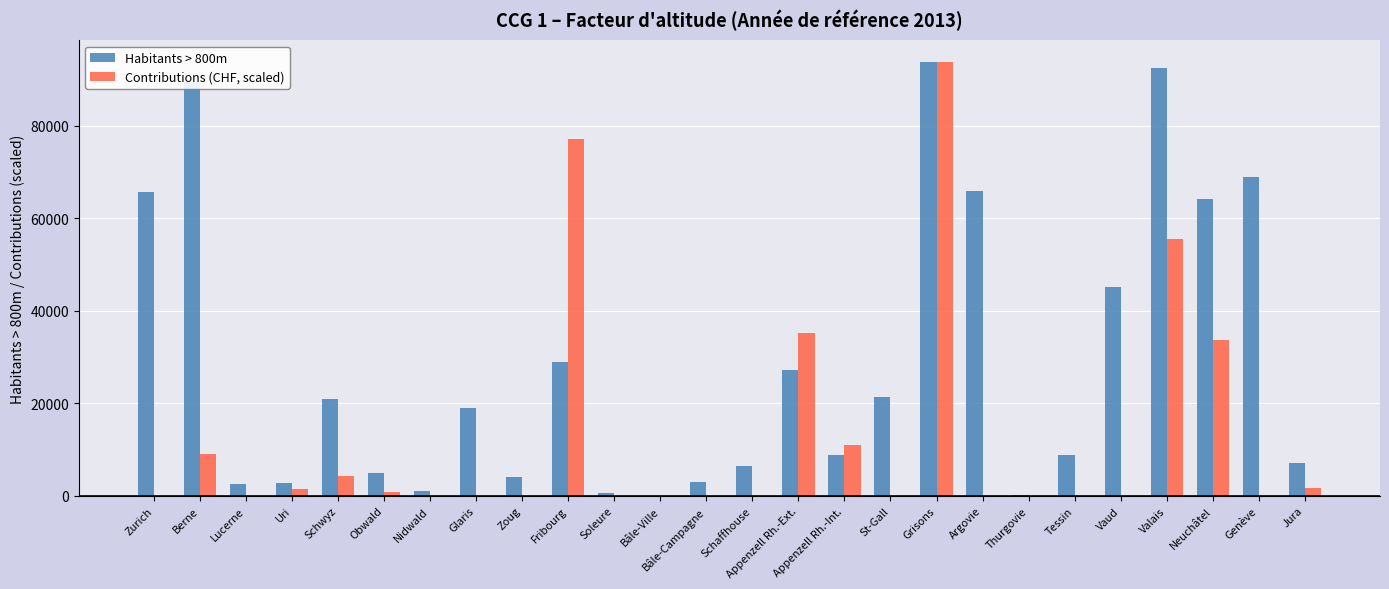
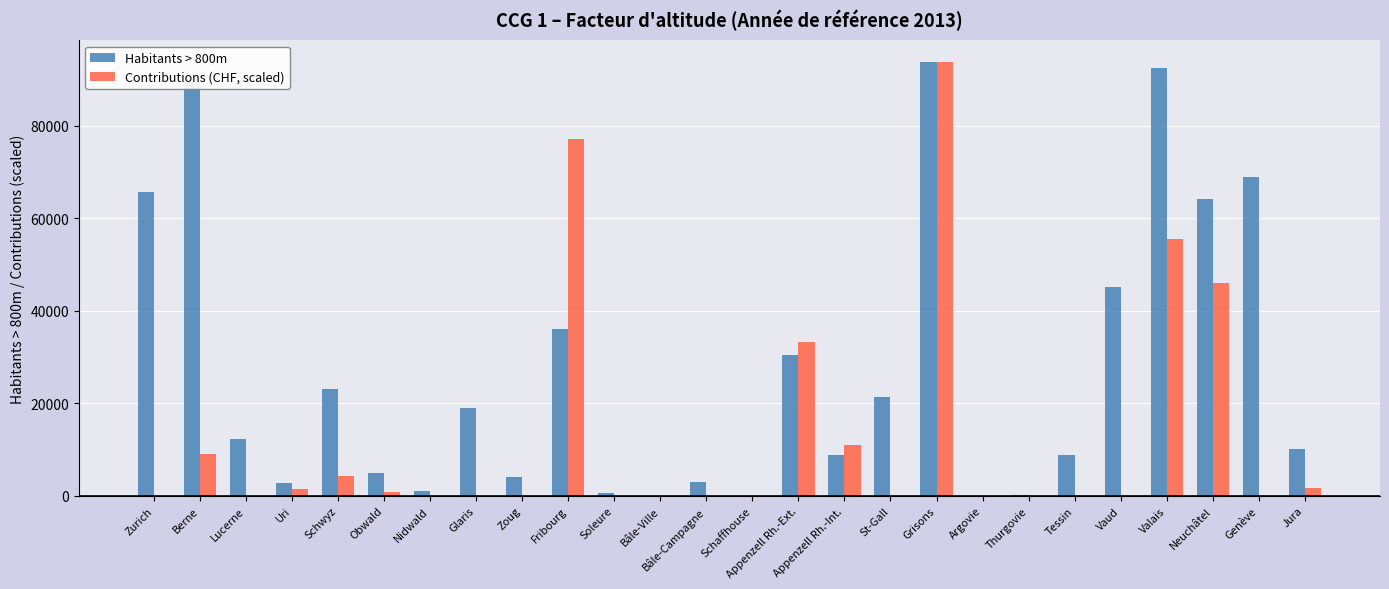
  {
    "Habitants > 800m": {
      "Zurich": 66000,
-     "Lucerne": 2000,
+     "Lucerne": 12000,
      "Uri": 3000,
-     "Schwyz": 21000,
+     "Schwyz": 23000,
      "Obwald": 5000,
      "Nidwald": 1000,
      "Glaris": 19000,
      "Zoug": 4000,
-     "Fribourg": 29000,
+     "Fribourg": 36000,
      "Soleure": 1000,
      "Bâle-Ville": 0,
      "Bâle-Campagne": 3000,
-     "Schaffhouse": 6000,
-     "Appenzell Rh.-Ext.": 27000,
+     "Schaffhouse": 0,
+     "Appenzell Rh.-Ext.": 30000,
      "Appenzell Rh.-Int.": 9000,
      "St-Gall": 21000,
      "Grisons": 94000,
-     "Argovie": 66000,
+     "Argovie": 0,
      "Tessin": 9000,
      "Vaud": 45000,
      "Valais": 92000,
      "Neuchâtel": 64000,
      "Genève": 69000,
-     "Jura": 7000
+     "Jura": 10000
    },
    "Contributions (CHF, scaled)": {
      "Zurich": 0,
      "Berne": 9000,
      "Lucerne": 0,
      "Uri": 1000,
      "Schwyz": 4000,
      "Obwald": 1000,
      "Nidwald": 0,
      "Glaris": 0,
      "Zoug": 0,
      "Fribourg": 77000,
      "Soleure": 0,
      "Bâle-Ville": 0,
      "Bâle-Campagne": 0,
      "Schaffhouse": 0,
-     "Appenzell Rh.-Ext.": 35000,
+     "Appenzell Rh.-Ext.": 33000,
      "Appenzell Rh.-Int.": 11000,
      "St-Gall": 0,
      "Grisons": 94000,
      "Argovie": 0,
      "Thurgovie": 0,
      "Tessin": 0,
      "Vaud": 0,
      "Valais": 56000,
-     "Neuchâtel": 34000,
+     "Neuchâtel": 46000,
      "Genève": 0,
      "Jura": 2000
    }
  }
